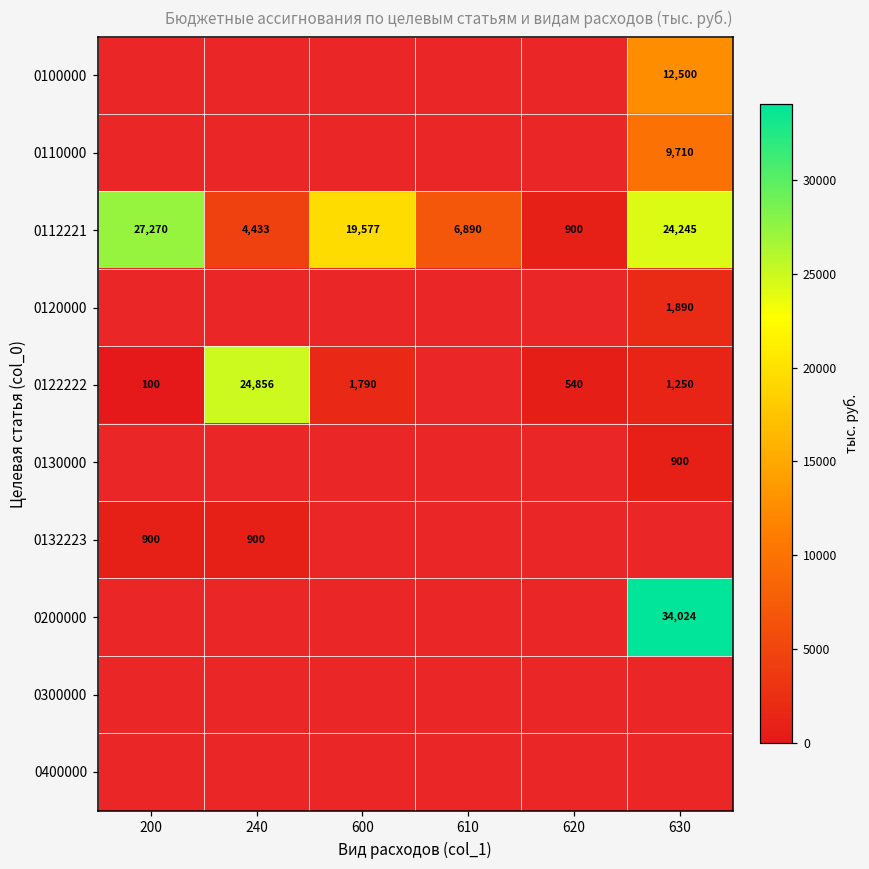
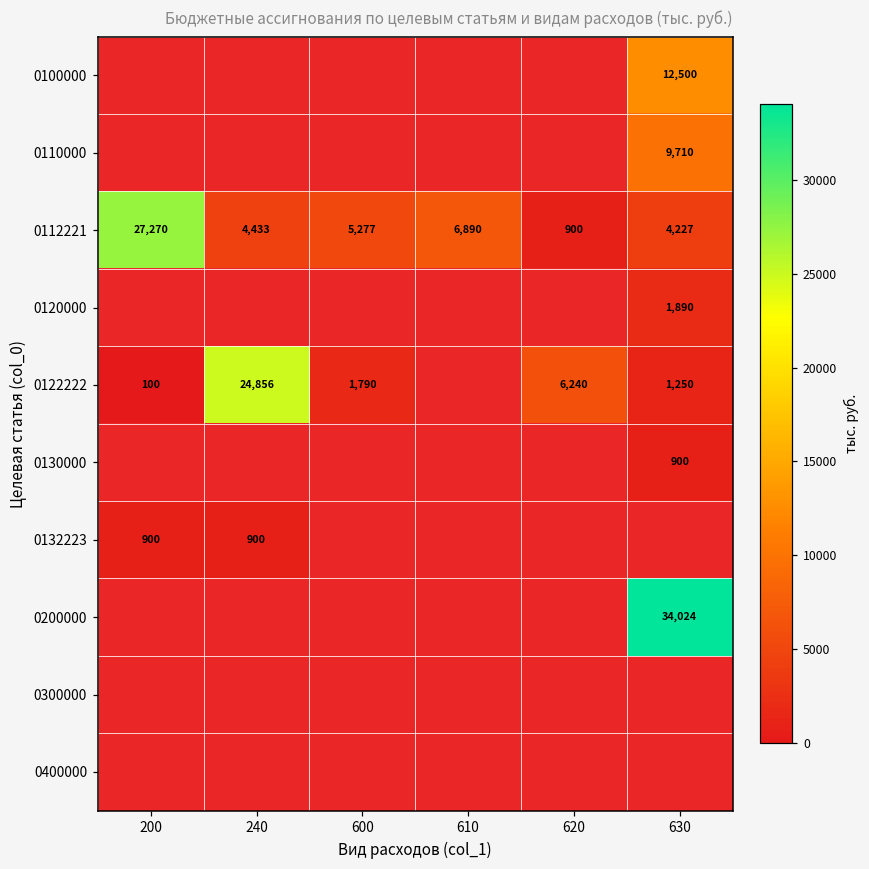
  {
    "0100000": {
      "630": "12,500"
    },
    "0110000": {
      "630": "9,710"
    },
    "0112221": {
      "200": "27,270",
      "240": "4,433",
-     "600": "19,577",
+     "600": "5,277",
      "610": "6,890",
      "620": "900",
-     "630": "24,245"
+     "630": "4,227"
    },
    "0120000": {
      "630": "1,890"
    },
    "0122222": {
      "200": "100",
      "240": "24,856",
      "600": "1,790",
-     "620": "540",
+     "620": "6,240",
      "630": "1,250"
    },
    "0130000": {
      "630": "900"
    },
    "0132223": {
      "200": "900",
      "240": "900"
    },
    "0200000": {
      "630": "34,024"
    }
  }
